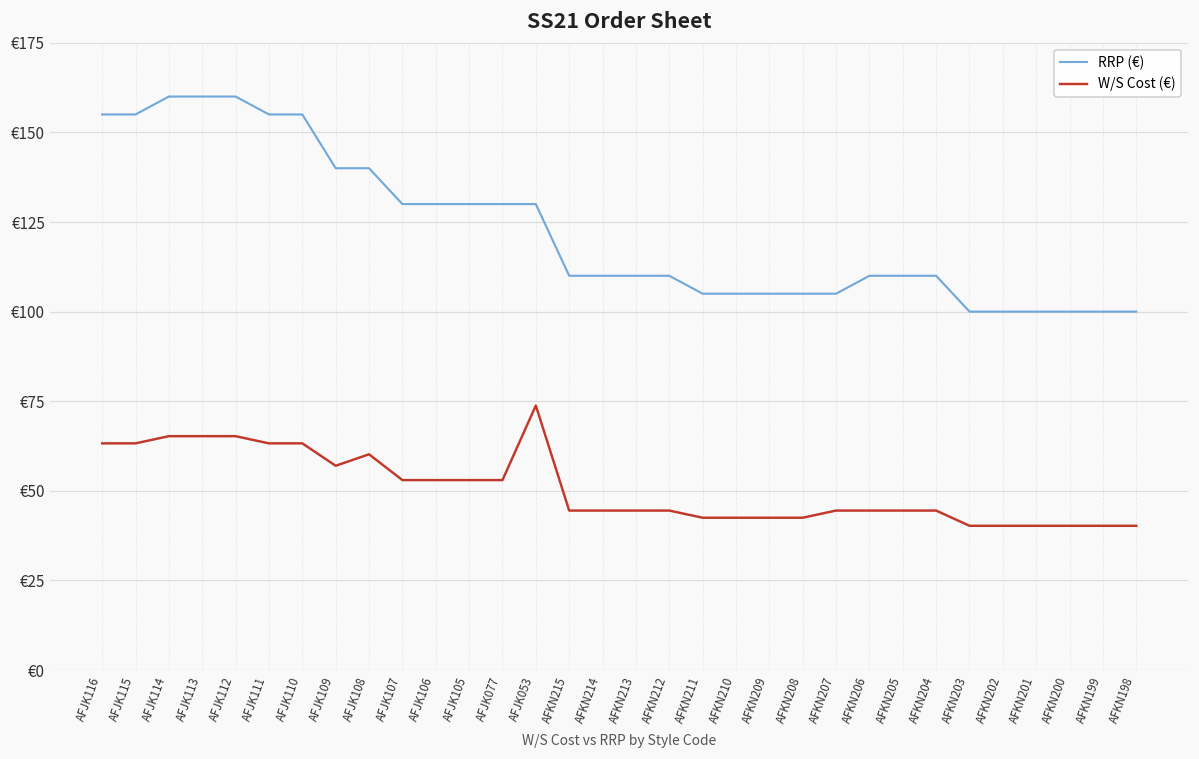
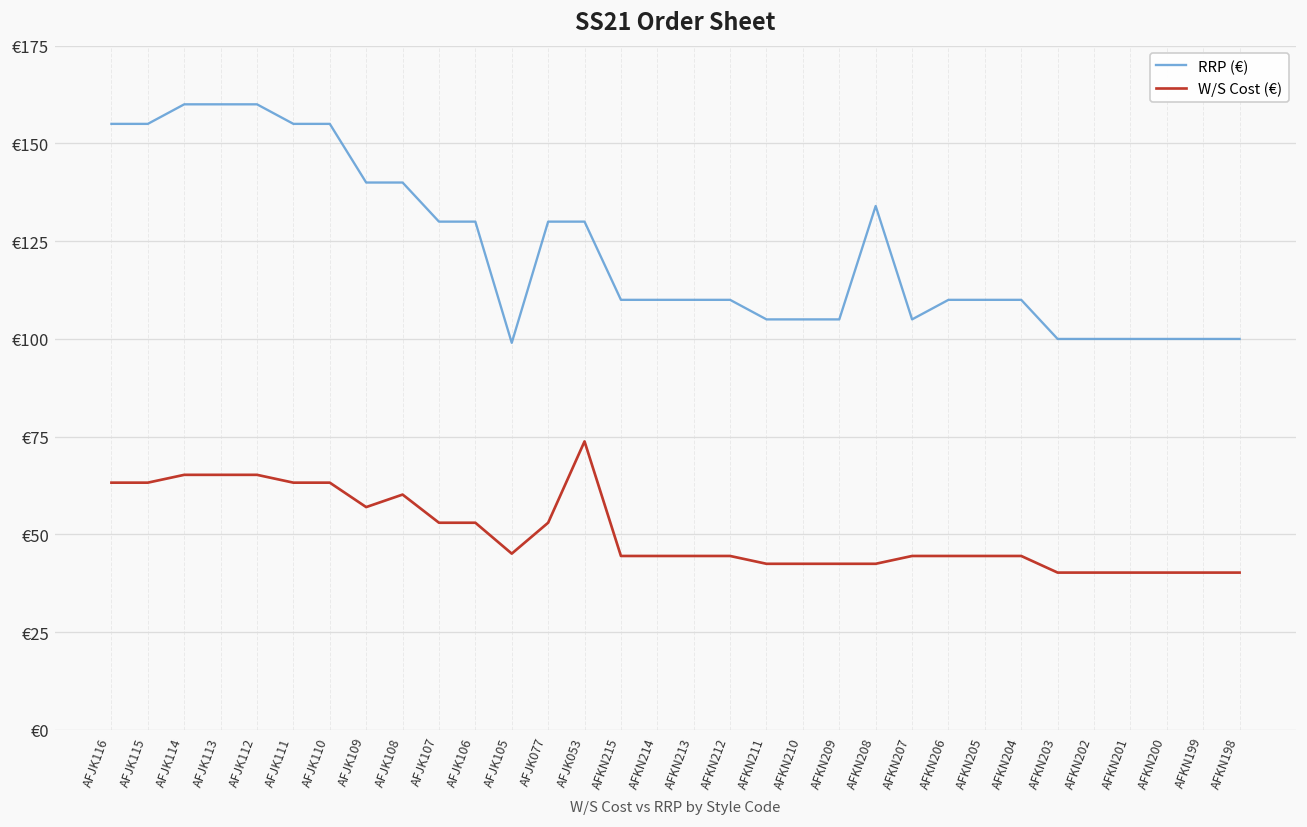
  {
    "RRP (€)": {
      "AFJK116": "€155",
      "AFJK115": "€155",
      "AFJK114": "€160",
      "AFJK113": "€160",
      "AFJK112": "€160",
      "AFJK111": "€155",
      "AFJK110": "€155",
      "AFJK109": "€140",
      "AFJK108": "€140",
      "AFJK107": "€130",
      "AFJK106": "€130",
-     "AFJK105": "€130",
+     "AFJK105": "€99",
      "AFJK077": "€130",
      "AFJK053": "€130",
      "AFKN215": "€110",
      "AFKN214": "€110",
      "AFKN213": "€110",
      "AFKN212": "€110",
      "AFKN211": "€105",
      "AFKN210": "€105",
      "AFKN209": "€105",
-     "AFKN208": "€105",
+     "AFKN208": "€134",
      "AFKN207": "€105",
      "AFKN206": "€110",
      "AFKN205": "€110",
      "AFKN204": "€110",
      "AFKN203": "€100",
      "AFKN202": "€100",
      "AFKN201": "€100",
      "AFKN200": "€100",
      "AFKN199": "€100",
      "AFKN198": "€100"
    },
    "W/S Cost (€)": {
      "AFJK116": "€63",
      "AFJK115": "€63",
      "AFJK114": "€65",
      "AFJK113": "€65",
      "AFJK112": "€65",
      "AFJK111": "€63",
      "AFJK110": "€63",
      "AFJK109": "€57",
      "AFJK108": "€60",
      "AFJK107": "€53",
      "AFJK106": "€53",
-     "AFJK105": "€53",
+     "AFJK105": "€45",
      "AFJK077": "€53",
      "AFJK053": "€74",
      "AFKN215": "€45",
      "AFKN214": "€45",
      "AFKN213": "€45",
      "AFKN212": "€45",
      "AFKN211": "€43",
      "AFKN210": "€43",
      "AFKN209": "€43",
      "AFKN208": "€43",
      "AFKN207": "€45",
      "AFKN206": "€45",
      "AFKN205": "€45",
      "AFKN204": "€45",
      "AFKN203": "€40",
      "AFKN202": "€40",
      "AFKN201": "€40",
      "AFKN200": "€40",
      "AFKN199": "€40",
      "AFKN198": "€40"
    }
  }
